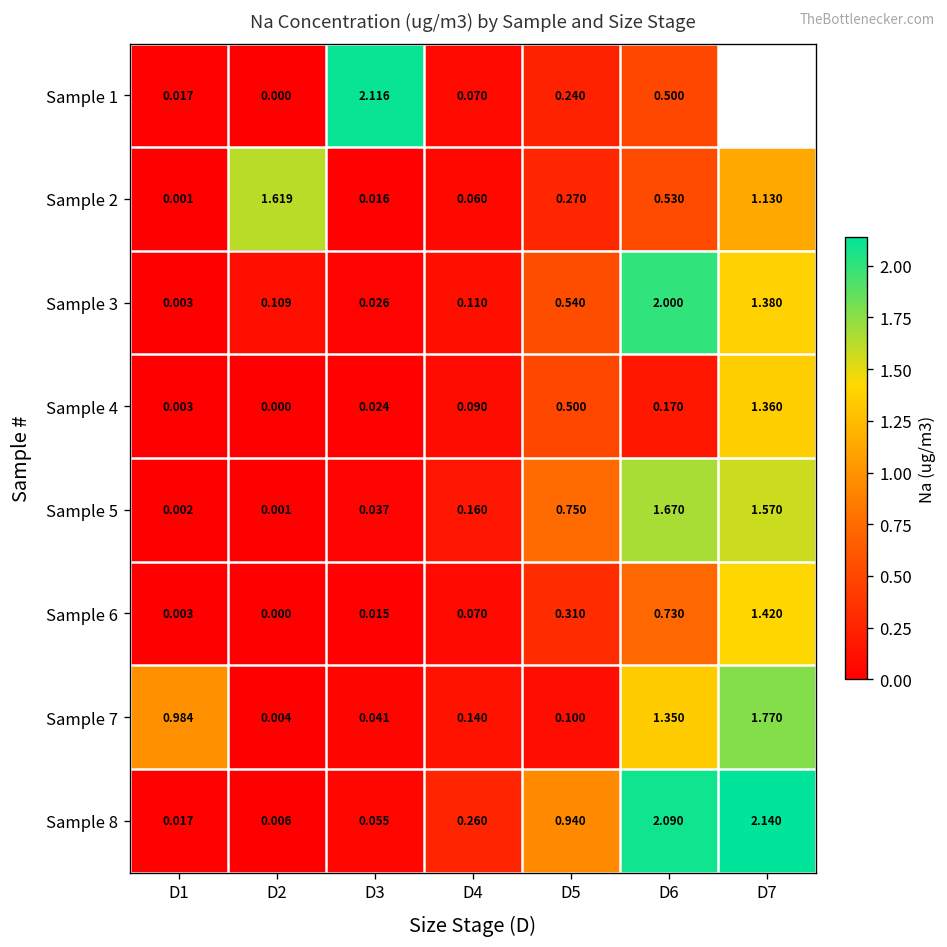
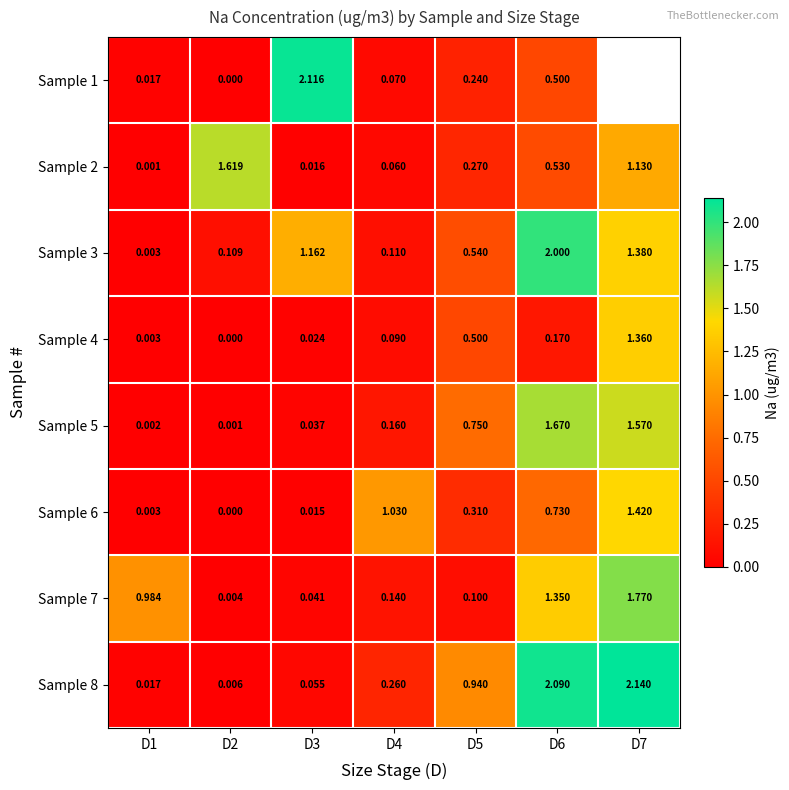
  {
    "Sample 1": {
      "D1": 0.017,
      "D2": 0.000,
      "D3": 2.116,
      "D4": 0.070,
      "D5": 0.240,
      "D6": 0.500
    },
    "Sample 2": {
      "D1": 0.001,
      "D2": 1.619,
      "D3": 0.016,
      "D4": 0.060,
      "D5": 0.270,
      "D6": 0.530,
      "D7": 1.130
    },
    "Sample 3": {
      "D1": 0.003,
      "D2": 0.109,
-     "D3": 0.026,
+     "D3": 1.162,
      "D4": 0.110,
      "D5": 0.540,
      "D6": 2.000,
      "D7": 1.380
    },
    "Sample 4": {
      "D1": 0.003,
      "D2": 0.000,
      "D3": 0.024,
      "D4": 0.090,
      "D5": 0.500,
      "D6": 0.170,
      "D7": 1.360
    },
    "Sample 5": {
      "D1": 0.002,
      "D2": 0.001,
      "D3": 0.037,
      "D4": 0.160,
      "D5": 0.750,
      "D6": 1.670,
      "D7": 1.570
    },
    "Sample 6": {
      "D1": 0.003,
      "D2": 0.000,
      "D3": 0.015,
-     "D4": 0.070,
+     "D4": 1.030,
      "D5": 0.310,
      "D6": 0.730,
      "D7": 1.420
    },
    "Sample 7": {
      "D1": 0.984,
      "D2": 0.004,
      "D3": 0.041,
      "D4": 0.140,
      "D5": 0.100,
      "D6": 1.350,
      "D7": 1.770
    },
    "Sample 8": {
      "D1": 0.017,
      "D2": 0.006,
      "D3": 0.055,
      "D4": 0.260,
      "D5": 0.940,
      "D6": 2.090,
      "D7": 2.140
    }
  }
